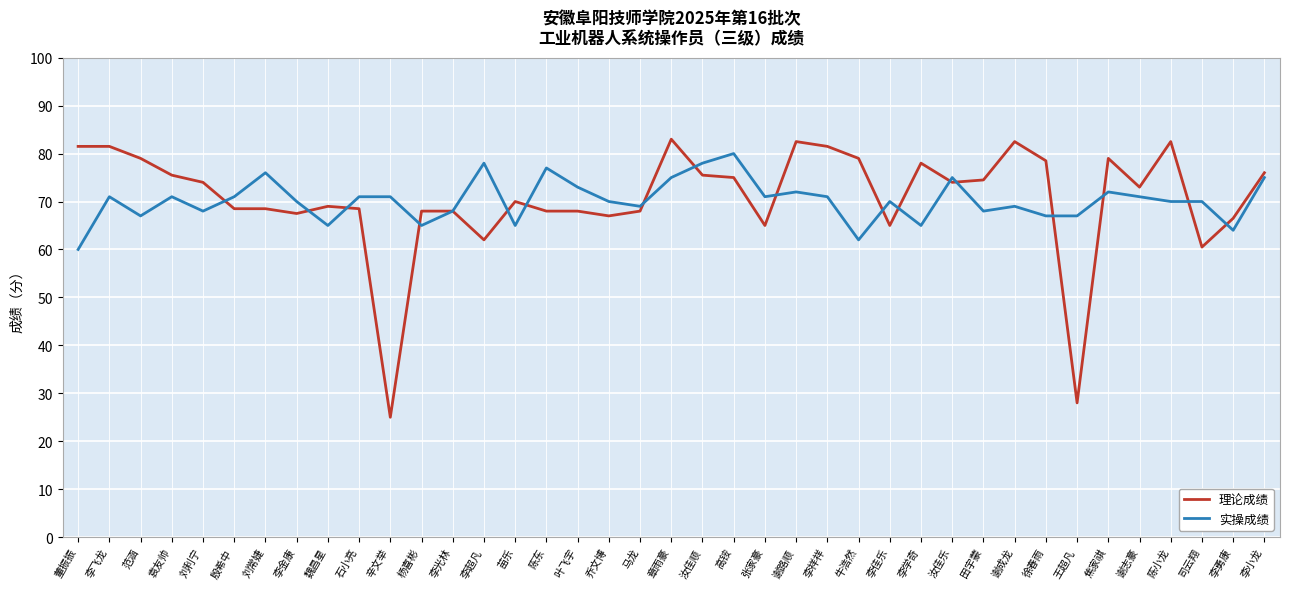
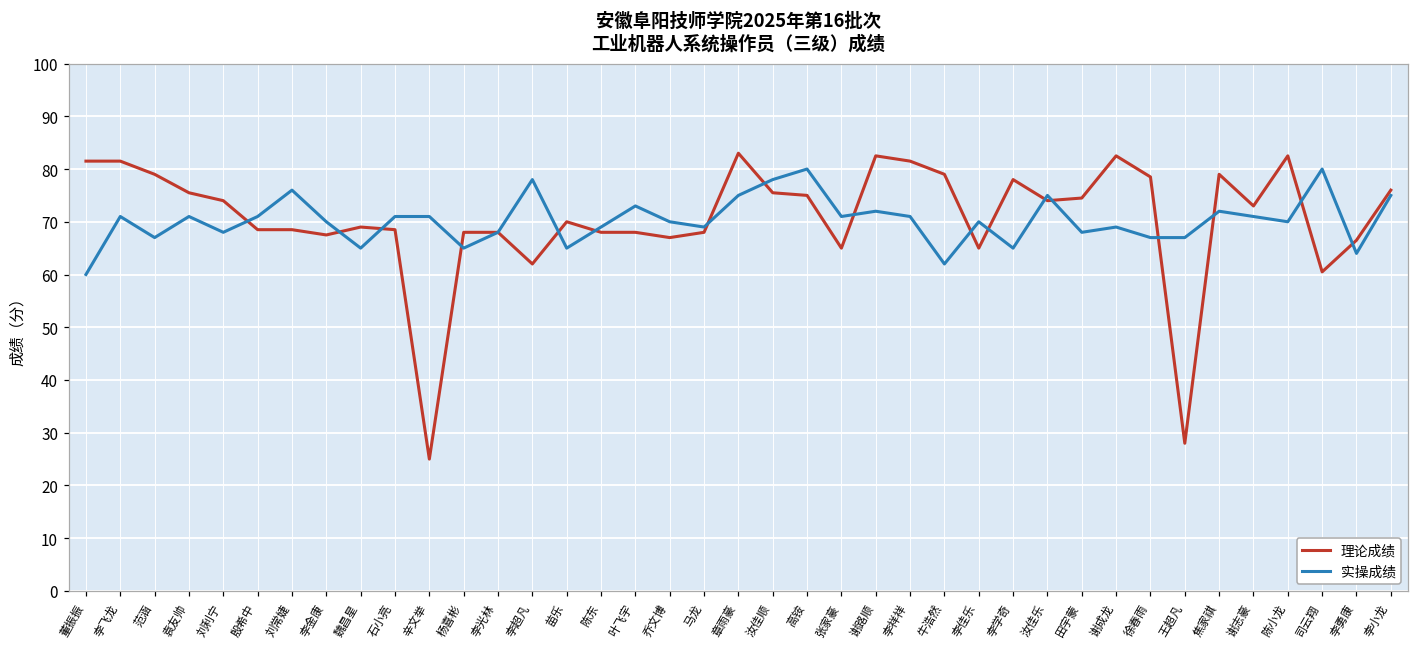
  {
    "理论成绩": {
      "董振振": 82,
      "李飞龙": 82,
      "范涵": 79,
      "袁友帅": 76,
      "刘利宁": 74,
      "殷希中": 69,
      "刘常婕": 69,
      "李金康": 68,
      "魏昌星": 69,
      "石小亮": 69,
      "辛文举": 25,
      "杨喜彬": 68,
      "李超凡": 62,
      "苗乐": 70,
      "陈东": 68,
      "叶飞宇": 68,
      "乔文博": 67,
      "马龙": 68,
      "章雨豪": 83,
      "汝佳顺": 76,
      "高铵": 75,
      "张家豪": 65,
      "谢路顺": 83,
      "李祥祥": 82,
      "牛浩然": 79,
      "李佳乐": 65,
      "李学奇": 78,
      "汝佳乐": 74,
      "田宇蒙": 75,
      "谢成龙": 83,
      "徐春雨": 79,
      "王超凡": 28,
      "焦家祺": 79,
      "谢志豪": 73,
      "陈小龙": 83,
      "司云翔": 61,
      "李勇康": 67,
      "李小龙": 76
    },
    "实操成绩": {
      "董振振": 60,
      "李飞龙": 71,
      "范涵": 67,
      "袁友帅": 71,
      "刘利宁": 68,
      "殷希中": 71,
      "刘常婕": 76,
      "李金康": 70,
      "魏昌星": 65,
      "石小亮": 71,
      "辛文举": 71,
      "杨喜彬": 65,
      "李超凡": 78,
      "苗乐": 65,
-     "陈东": 77,
+     "陈东": 69,
      "叶飞宇": 73,
      "乔文博": 70,
      "马龙": 69,
      "章雨豪": 75,
      "汝佳顺": 78,
      "高铵": 80,
      "张家豪": 71,
      "谢路顺": 72,
      "李祥祥": 71,
      "牛浩然": 62,
      "李佳乐": 70,
      "李学奇": 65,
      "汝佳乐": 75,
      "田宇蒙": 68,
      "谢成龙": 69,
      "徐春雨": 67,
      "王超凡": 67,
      "焦家祺": 72,
      "谢志豪": 71,
      "陈小龙": 70,
-     "司云翔": 70,
+     "司云翔": 80,
      "李勇康": 64,
      "李小龙": 75
    }
  }
